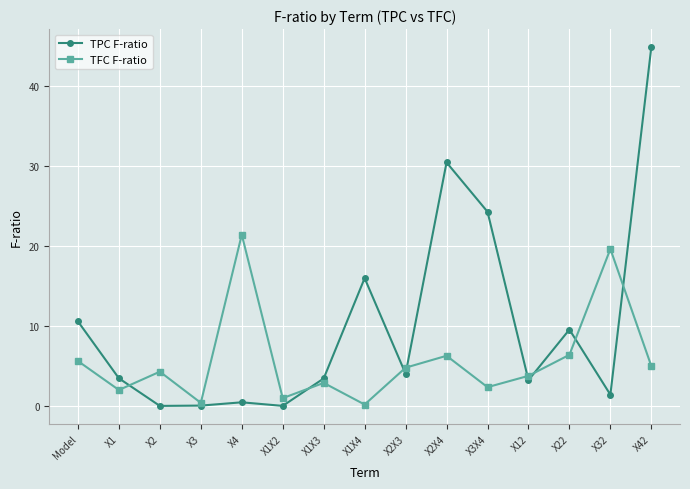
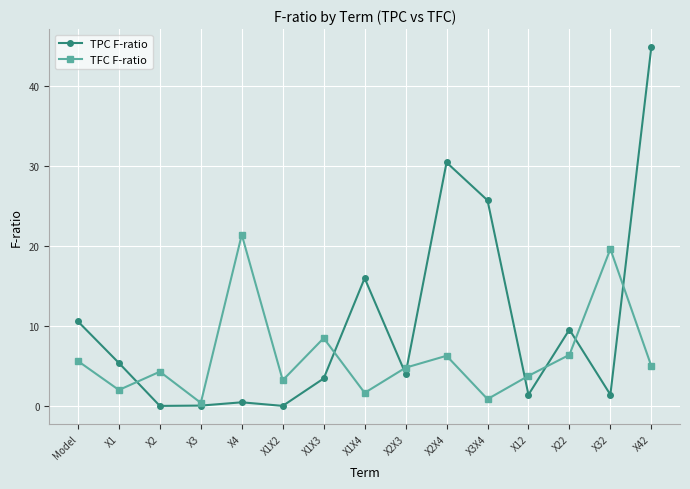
  {
    "TPC F-ratio": {
      "Model": 11,
-     "X1": 3,
+     "X1": 5,
      "X2": 0,
      "X3": 0,
      "X4": 0,
      "X1X2": 0,
      "X1X3": 3,
      "X1X4": 16,
      "X2X3": 4,
      "X2X4": 30,
-     "X3X4": 24,
-     "X12": 3,
+     "X3X4": 26,
+     "X12": 1,
      "X22": 10,
      "X32": 1,
      "X42": 45
    },
    "TFC F-ratio": {
      "Model": 6,
      "X1": 2,
      "X2": 4,
      "X3": 0,
      "X4": 21,
-     "X1X2": 1,
-     "X1X3": 3,
-     "X1X4": 0,
+     "X1X2": 3,
+     "X1X3": 9,
+     "X1X4": 2,
      "X2X3": 5,
      "X2X4": 6,
-     "X3X4": 2,
+     "X3X4": 1,
      "X12": 4,
      "X22": 6,
      "X32": 20,
      "X42": 5
    }
  }
